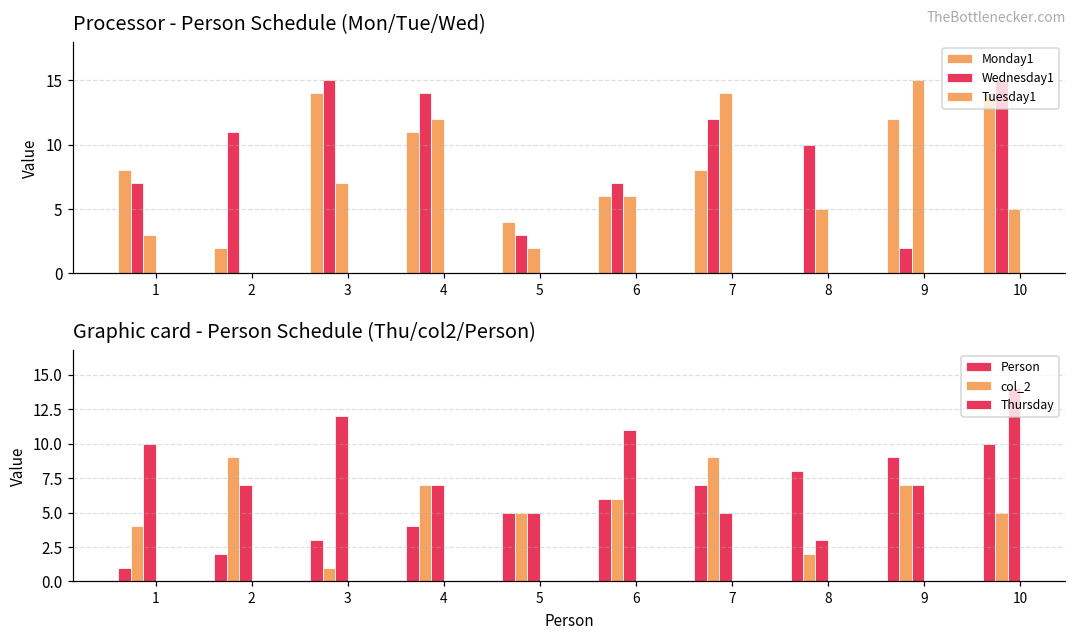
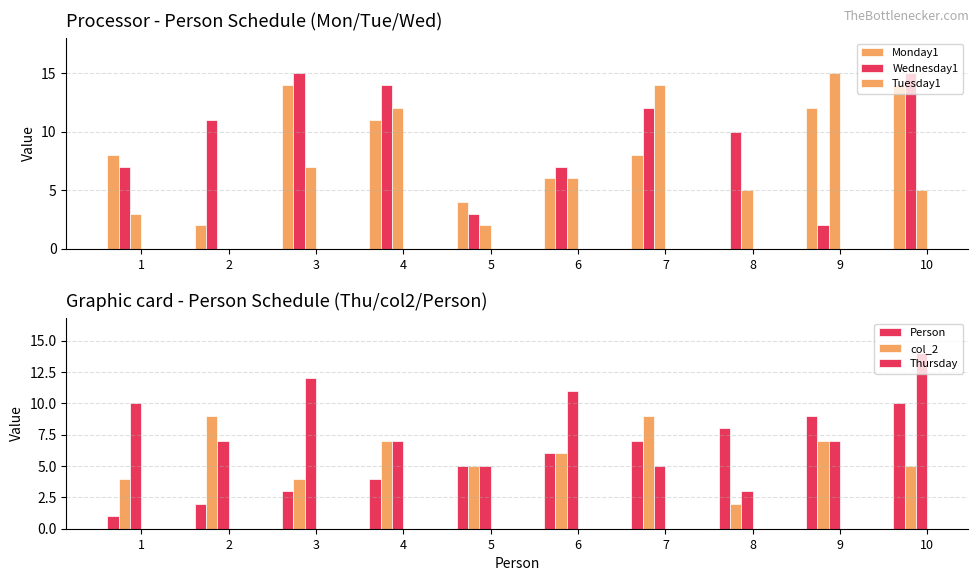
  {
    "Processor - Person Schedule (Mon/Tue/Wed)": {
      "Wednesday1": {
        "1": 7.0,
        "2": 11.0,
        "3": 15.0,
        "4": 14.0,
        "5": 3.0,
        "6": 7.0,
        "7": 12.0,
        "8": 10.0,
        "9": 2.0
      }
    },
    "Graphic card - Person Schedule (Thu/col2/Person)": {
      "col_2": {
        "1": 4,
        "2": 9,
-       "3": 1,
+       "3": 4,
        "4": 7,
        "5": 5,
        "6": 6,
        "7": 9,
        "8": 2,
        "9": 7,
        "10": 5
      }
    }
  }
